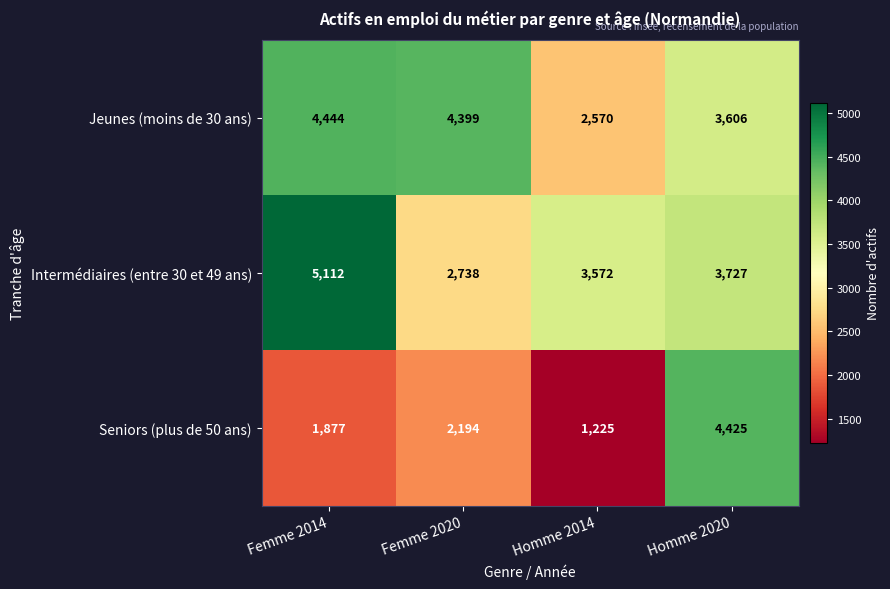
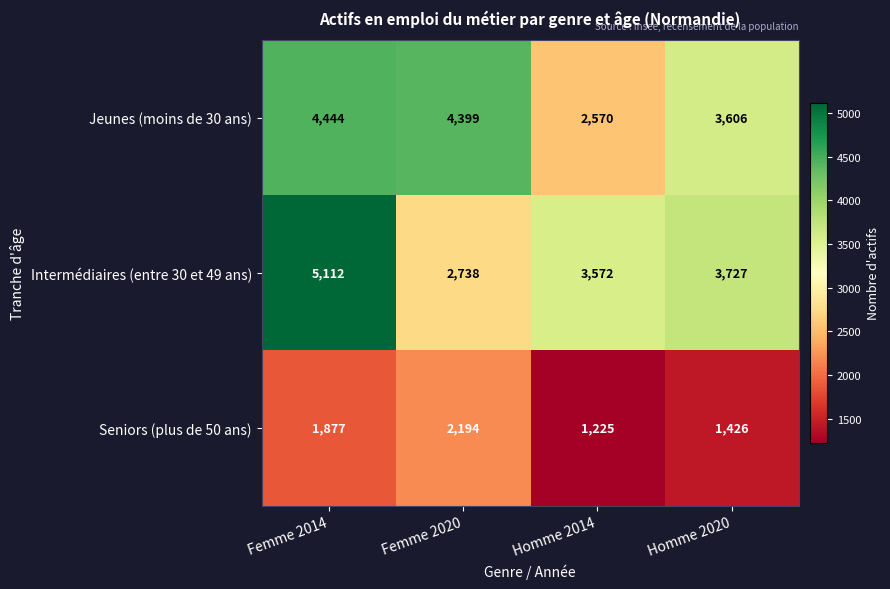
  {
    "Jeunes (moins de 30 ans)": {
      "Femme 2014": "4,444",
      "Femme 2020": "4,399",
      "Homme 2014": "2,570",
      "Homme 2020": "3,606"
    },
    "Intermédiaires (entre 30 et 49 ans)": {
      "Femme 2014": "5,112",
      "Femme 2020": "2,738",
      "Homme 2014": "3,572",
      "Homme 2020": "3,727"
    },
    "Seniors (plus de 50 ans)": {
      "Femme 2014": "1,877",
      "Femme 2020": "2,194",
      "Homme 2014": "1,225",
-     "Homme 2020": "4,425"
+     "Homme 2020": "1,426"
    }
  }
